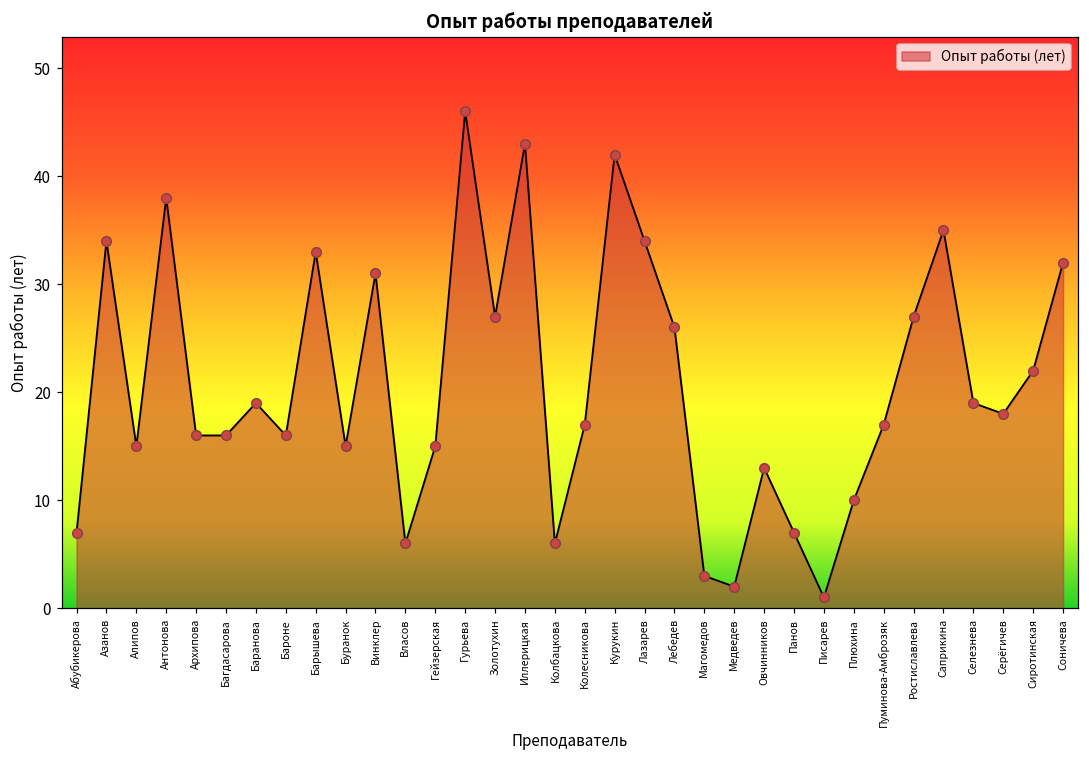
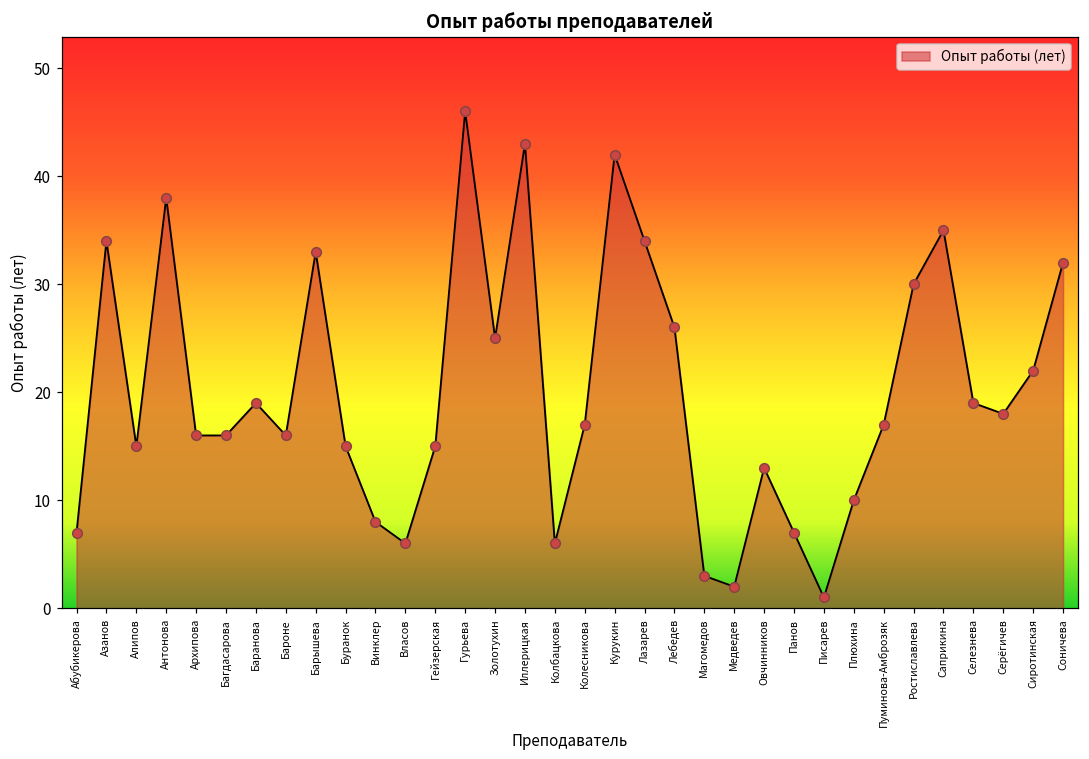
  {
    "Абубикерова": 7,
    "Азанов": 34,
    "Алипов": 15,
    "Антонова": 38,
    "Архипова": 16,
    "Багдасарова": 16,
    "Баранова": 19,
    "Бароне": 16,
    "Барышева": 33,
    "Буранок": 15,
-   "Винклер": 31,
+   "Винклер": 8,
    "Власов": 6,
    "Гейзерская": 15,
    "Гурьева": 46,
-   "Золотухин": 27,
+   "Золотухин": 25,
    "Иллерицкая": 43,
    "Колбацкова": 6,
    "Колесникова": 17,
    "Курукин": 42,
    "Лазарев": 34,
    "Лебедев": 26,
    "Магомедов": 3,
    "Медведев": 2,
    "Овчинников": 13,
    "Панов": 7,
    "Писарев": 1,
    "Плюхина": 10,
    "Пуминова-Амброзяк": 17,
-   "Ростиславлева": 27,
+   "Ростиславлева": 30,
    "Саприкина": 35,
    "Селезнева": 19,
    "Серёгичев": 18,
    "Сиротинская": 22,
    "Соничева": 32
  }
